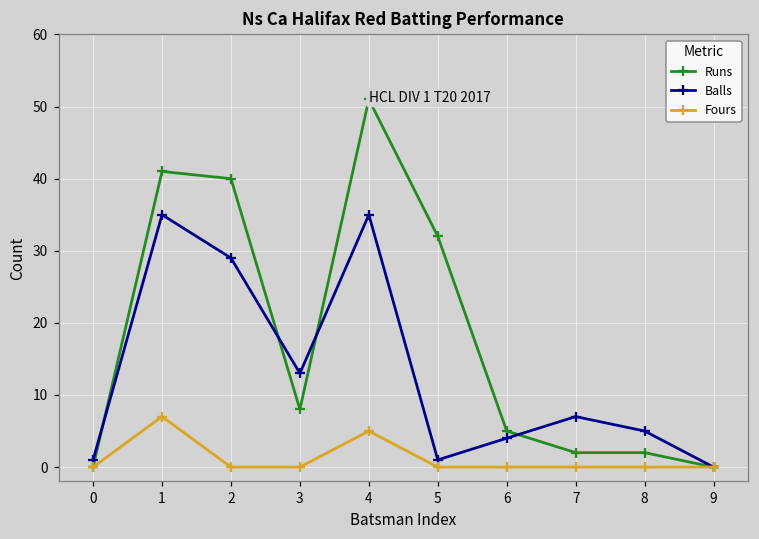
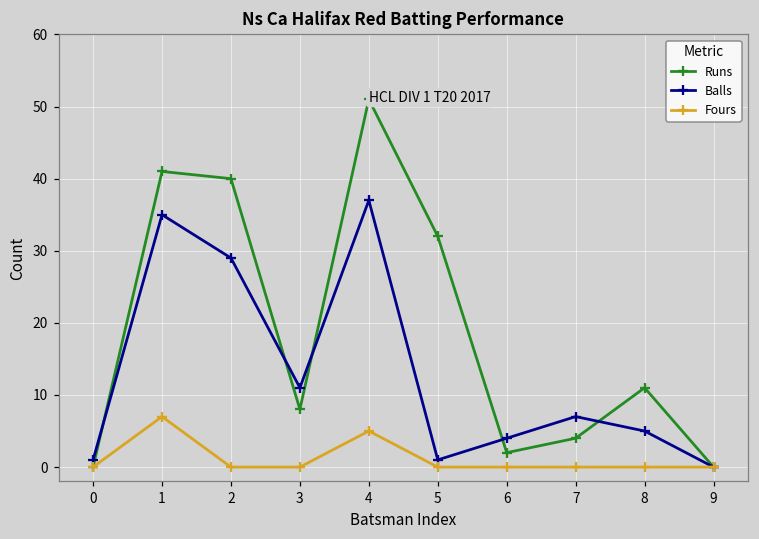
  {
    "Runs": {
      "1": 41,
      "2": 40,
      "3": 8,
      "5": 32,
-     "6": 5,
-     "7": 2,
-     "8": 2
+     "6": 2,
+     "7": 4,
+     "8": 11
    },
    "Balls": {
      "0": 1,
      "1": 35,
      "2": 29,
-     "3": 13,
-     "4": 35,
+     "3": 11,
+     "4": 37,
      "5": 1,
      "6": 4,
      "7": 7,
      "8": 5
    },
    "Fours": {
      "1": 7,
      "2": 0,
      "3": 0,
      "4": 5,
      "5": 0,
      "6": 0,
      "7": 0,
      "8": 0
    }
  }
